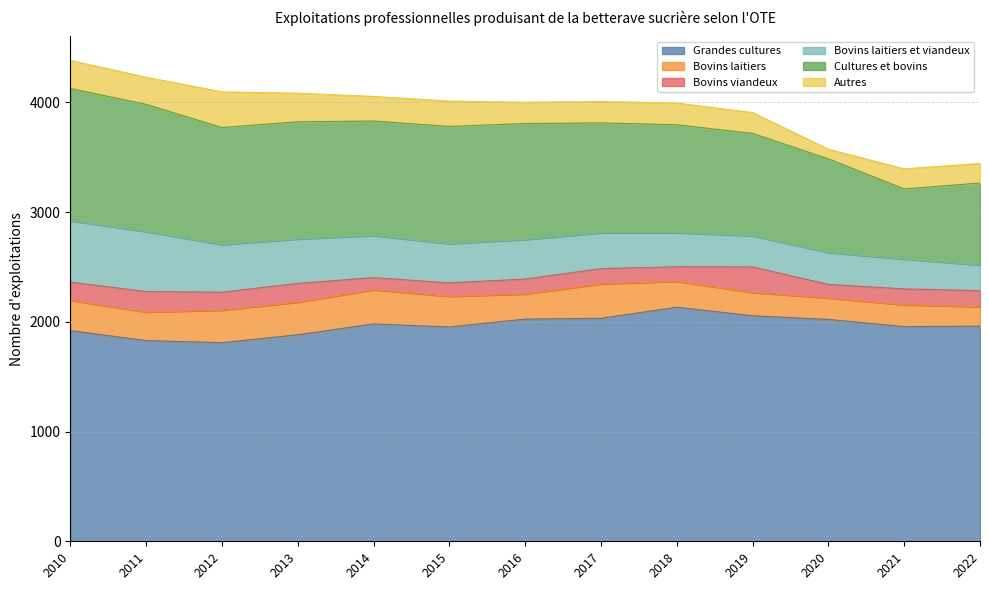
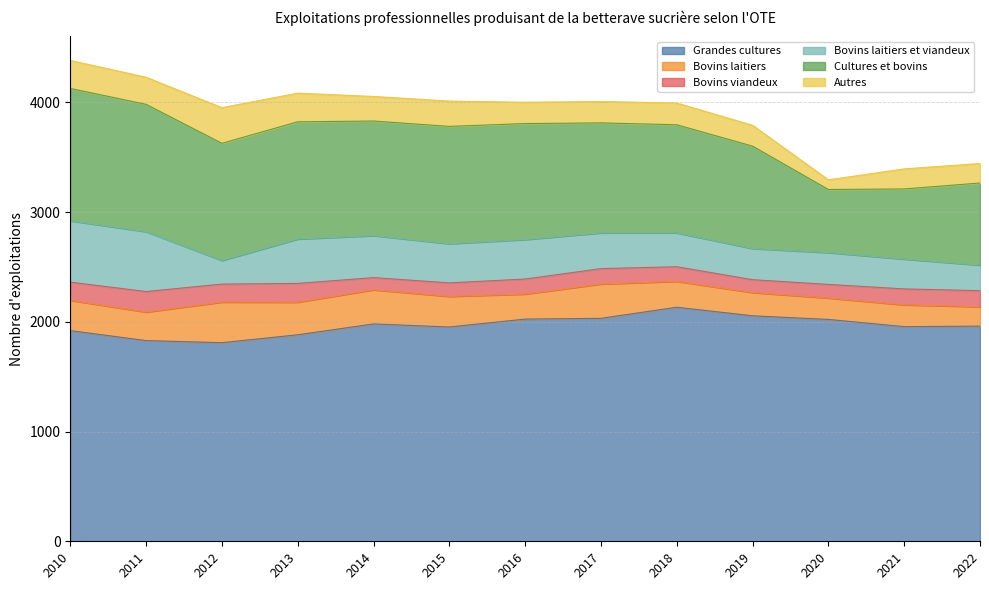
  {
    "Grandes cultures": {
      "2010": 1920,
      "2011": 1830,
      "2012": 1810,
      "2013": 1880,
      "2014": 1980,
      "2015": 1950,
      "2016": 2030,
      "2017": 2030,
      "2018": 2130,
      "2019": 2060,
      "2020": 2020,
      "2021": 1960,
      "2022": 1960
    },
    "Bovins laitiers": {
      "2010": 280,
      "2011": 260,
-     "2012": 300,
+     "2012": 370,
      "2013": 300,
      "2014": 310,
      "2015": 280,
      "2016": 230,
      "2017": 310,
      "2018": 240,
      "2019": 210,
      "2020": 200,
      "2021": 200,
      "2022": 180
    },
    "Bovins viandeux": {
      "2010": 170,
      "2011": 190,
      "2012": 160,
      "2013": 170,
      "2014": 110,
      "2015": 120,
      "2016": 140,
      "2017": 140,
      "2018": 130,
-     "2019": 230,
+     "2019": 120,
      "2020": 120,
      "2021": 150,
      "2022": 150
    },
    "Bovins laitiers et viandeux": {
      "2010": 560,
      "2011": 550,
-     "2012": 430,
+     "2012": 220,
      "2013": 410,
      "2014": 380,
      "2015": 360,
      "2016": 360,
      "2017": 330,
      "2018": 310,
      "2019": 280,
      "2020": 290,
      "2021": 270,
      "2022": 230
    },
    "Cultures et bovins": {
      "2010": 1210,
      "2011": 1160,
      "2012": 1070,
      "2013": 1070,
      "2014": 1040,
      "2015": 1070,
      "2016": 1060,
      "2017": 1000,
      "2018": 990,
      "2019": 930,
-     "2020": 850,
+     "2020": 580,
      "2021": 640,
      "2022": 750
    },
    "Autres": {
      "2010": 260,
      "2011": 250,
      "2012": 330,
      "2013": 260,
      "2014": 220,
      "2015": 230,
      "2016": 190,
      "2017": 200,
      "2018": 200,
      "2019": 190,
      "2020": 90,
      "2021": 180,
      "2022": 180
    }
  }
